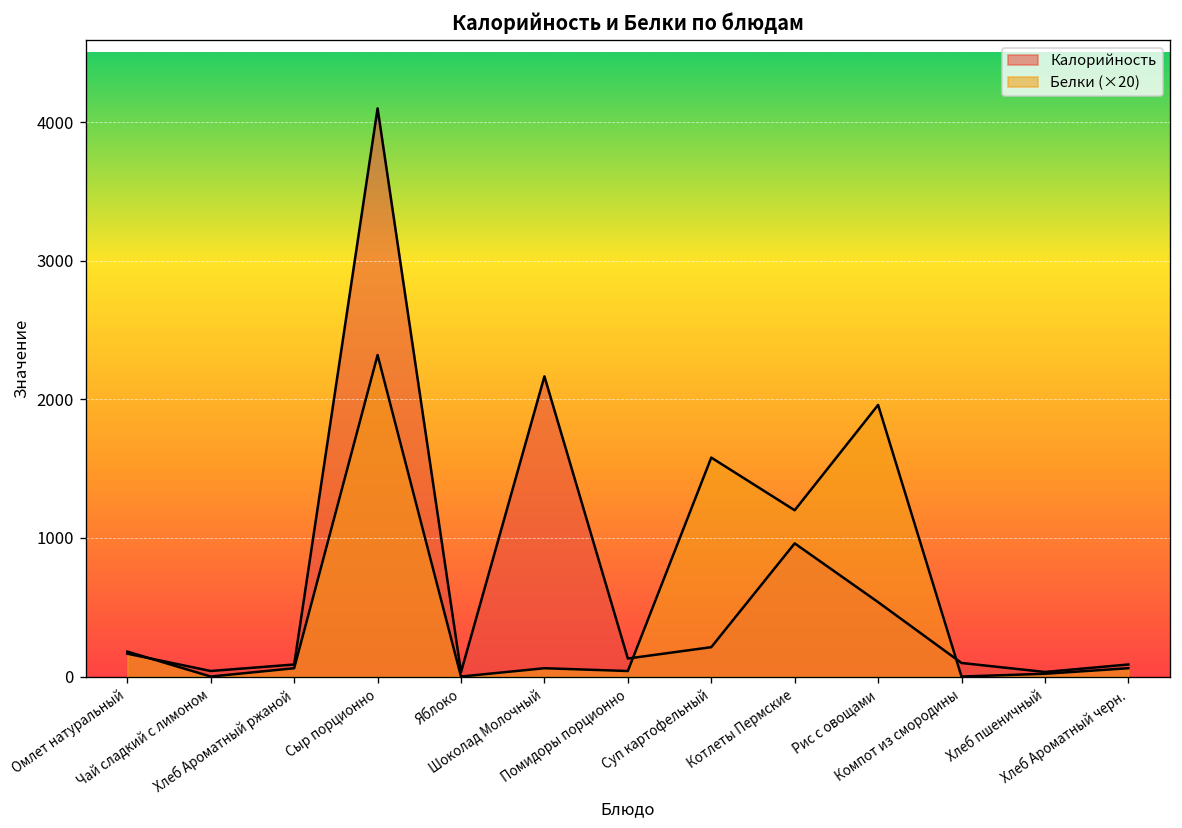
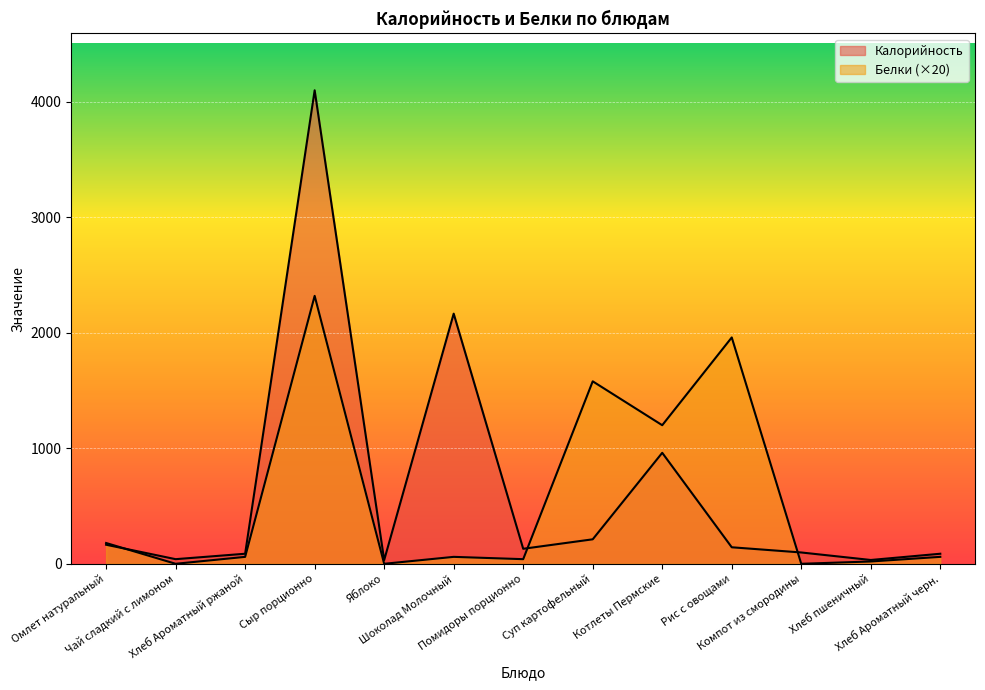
  {
    "Калорийность": {
      "Чай сладкий с лимоном": 40,
      "Хлеб Ароматный ржаной": 90,
      "Сыр порционно": 4100,
      "Яблоко": 30,
      "Шоколад Молочный": 2170,
      "Помидоры порционно": 130,
      "Суп картофельный": 210,
      "Котлеты Пермские": 960,
-     "Рис с овощами": 540,
+     "Рис с овощами": 140,
      "Компот из смородины": 100,
      "Хлеб Ароматный черн.": 90
    },
    "Белки (×20)": {
      "Чай сладкий с лимоном": 0,
      "Хлеб Ароматный ржаной": 60,
      "Сыр порционно": 2320,
      "Яблоко": 0,
      "Шоколад Молочный": 60,
      "Помидоры порционно": 40,
      "Суп картофельный": 1580,
      "Котлеты Пермские": 1200,
      "Рис с овощами": 1960,
      "Компот из смородины": 0,
      "Хлеб Ароматный черн.": 60
    }
  }
